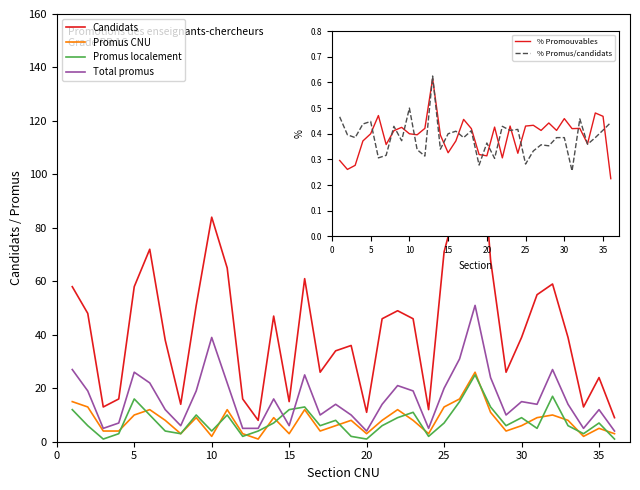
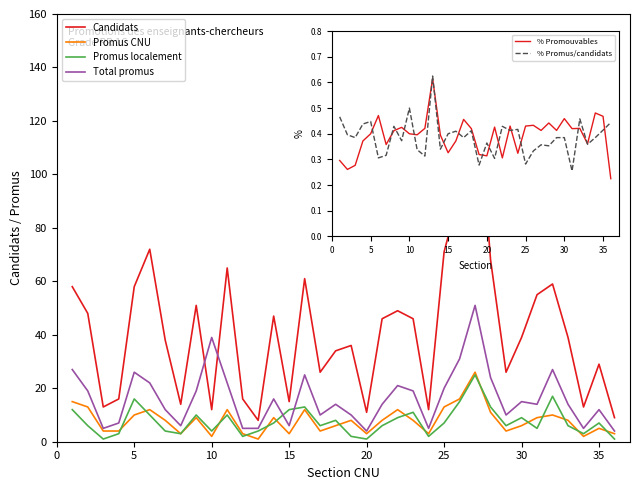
  {
    "Candidats": {
      "5": 58,
-     "10": 84,
+     "10": 12,
      "15": 15,
      "20": 11,
      "25": 71,
      "30": 39,
-     "35": 24
+     "35": 29
    },
    "Promus CNU": {
      "5": 10,
      "10": 2,
      "15": 3,
      "20": 3,
      "25": 13,
      "30": 6,
      "35": 5
    },
    "Promus localement": {
      "5": 16,
      "10": 4,
      "15": 12,
      "20": 1,
      "25": 7,
      "30": 9,
      "35": 7
    },
    "Total promus": {
      "5": 26,
      "10": 39,
      "15": 6,
      "20": 4,
      "25": 20,
      "30": 15,
      "35": 12
    }
  }
